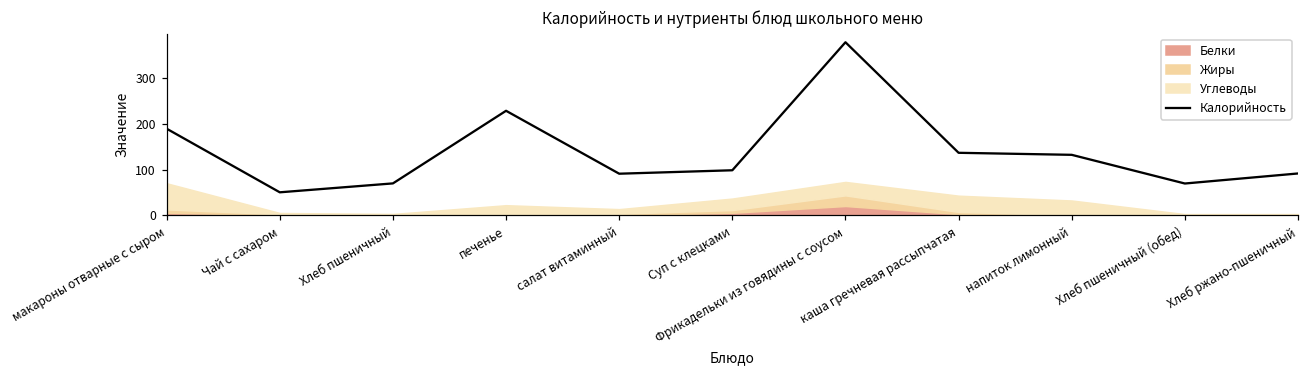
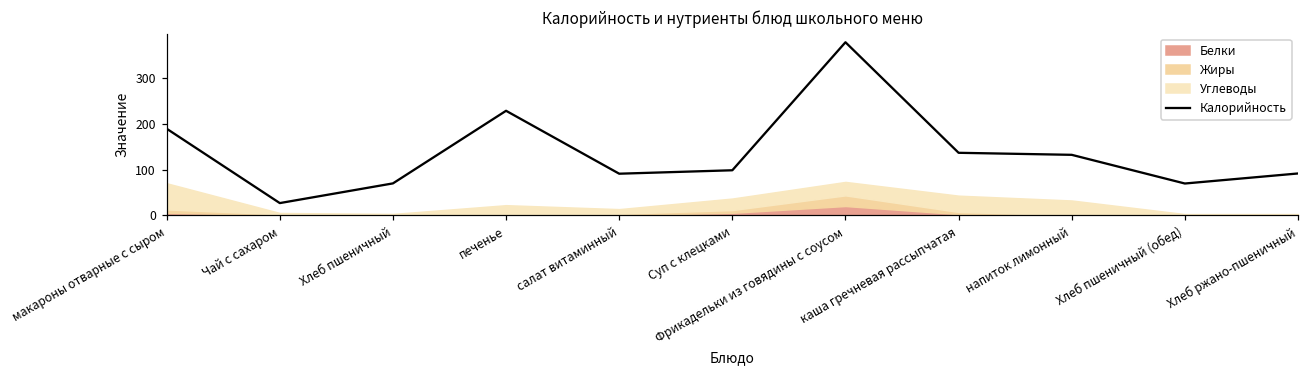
  {
    "Калорийность": {
      "макароны отварные с сыром": 190,
-     "Чай с сахаром": 50,
+     "Чай с сахаром": 30,
      "Хлеб пшеничный": 70,
      "печенье": 230,
      "салат витаминный": 90,
      "Суп с клецками": 100,
      "Фрикадельки из говядины с соусом": 380,
      "каша гречневая рассыпчатая": 140,
      "напиток лимонный": 130,
      "Хлеб пшеничный (обед)": 70,
      "Хлеб ржано-пшеничный": 90
    }
  }
